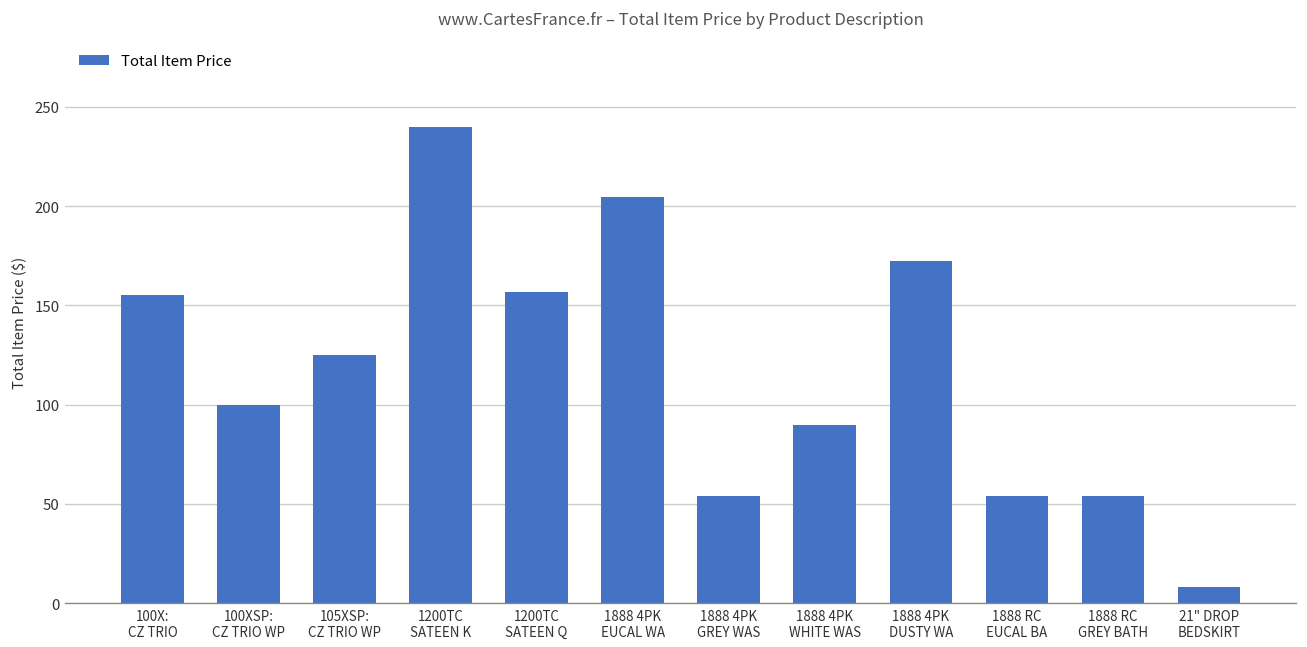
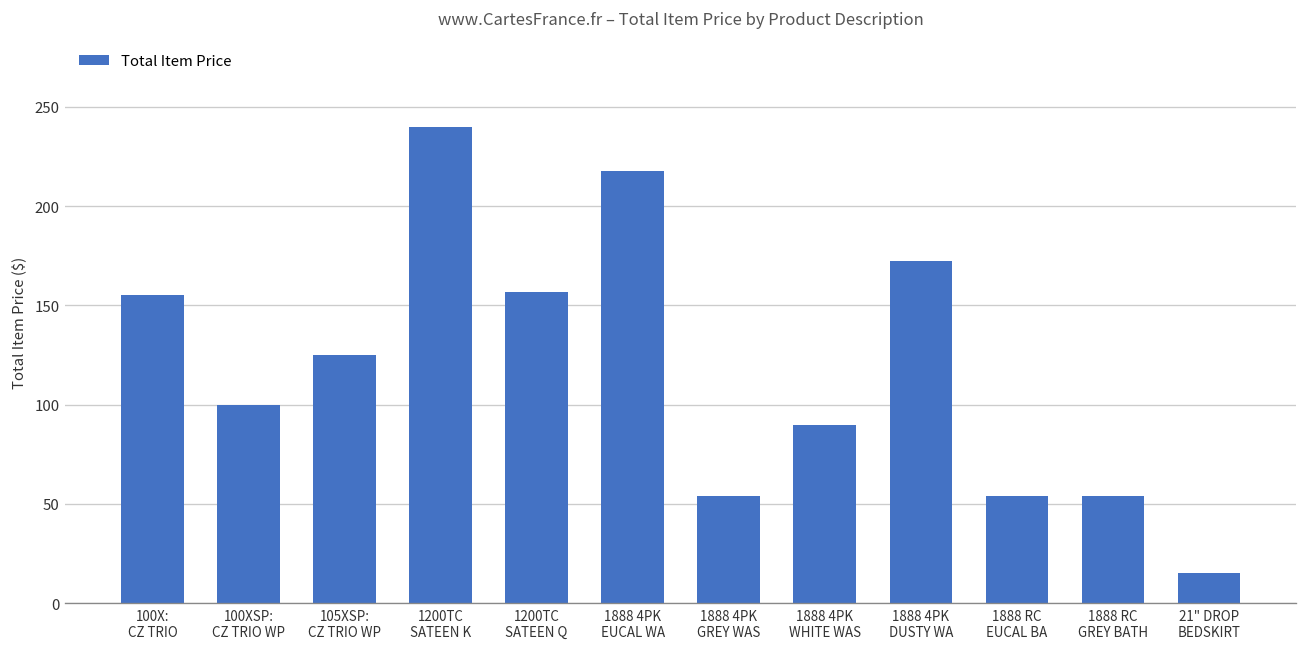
  {
    "100X: CZ TRIO": 155,
    "100XSP: CZ TRIO WP": 100,
    "105XSP: CZ TRIO WP": 125,
    "1200TC SATEEN K": 240,
    "1200TC SATEEN Q": 157,
-   "1888 4PK EUCAL WA": 204,
+   "1888 4PK EUCAL WA": 218,
    "1888 4PK GREY WAS": 54,
    "1888 4PK WHITE WAS": 90,
    "1888 4PK DUSTY WA": 173,
    "1888 RC EUCAL BA": 54,
    "1888 RC GREY BATH": 54,
-   "21\" DROP BEDSKIRT": 8
+   "21\" DROP BEDSKIRT": 15
  }
